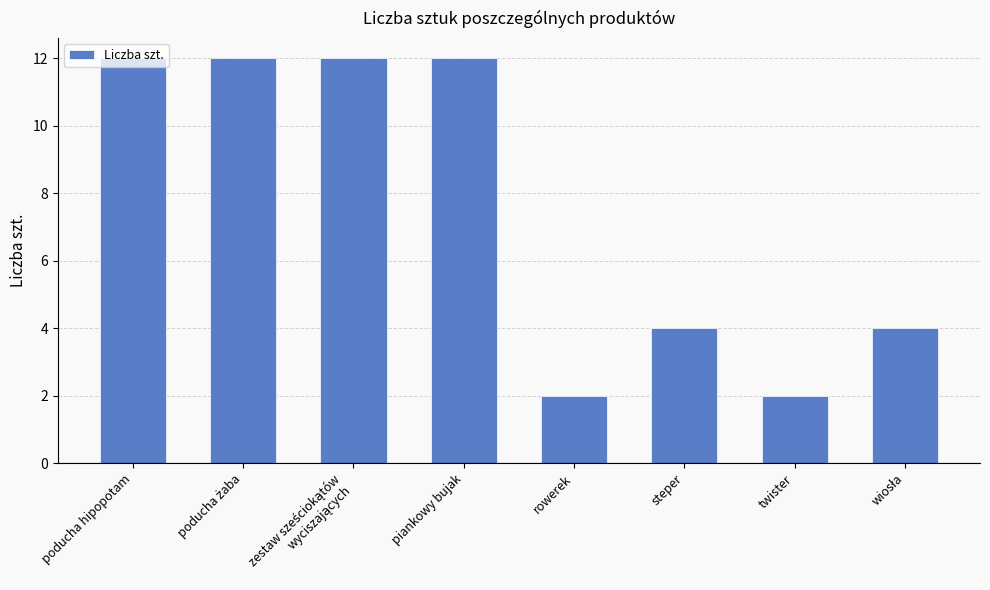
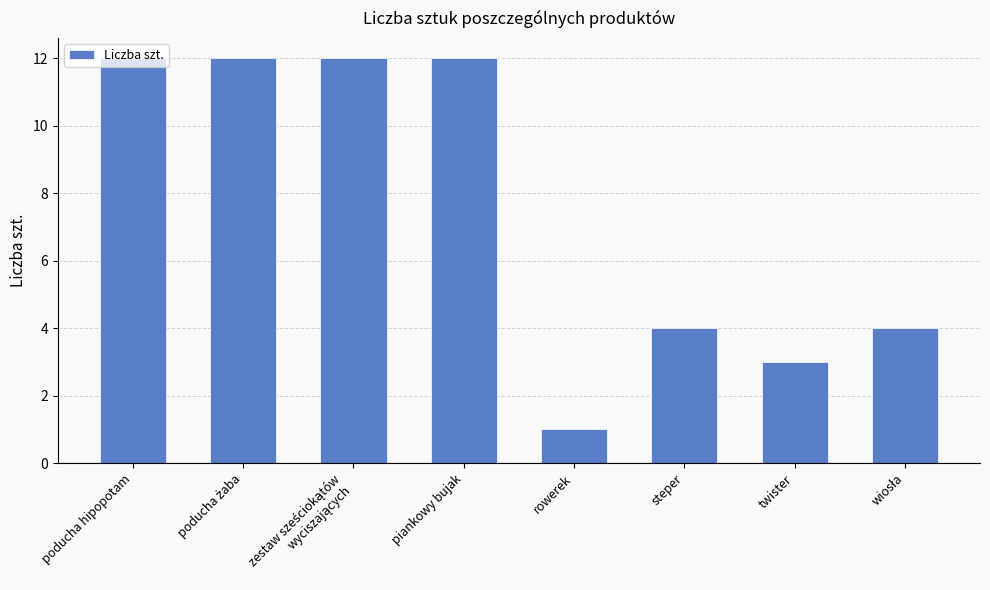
  {
    "poducha żaba": 12,
    "zestaw sześciokątów wyciszających": 12,
    "piankowy bujak": 12,
-   "rowerek": 2,
+   "rowerek": 1,
    "steper": 4,
-   "twister": 2,
+   "twister": 3,
    "wiosła": 4
  }
